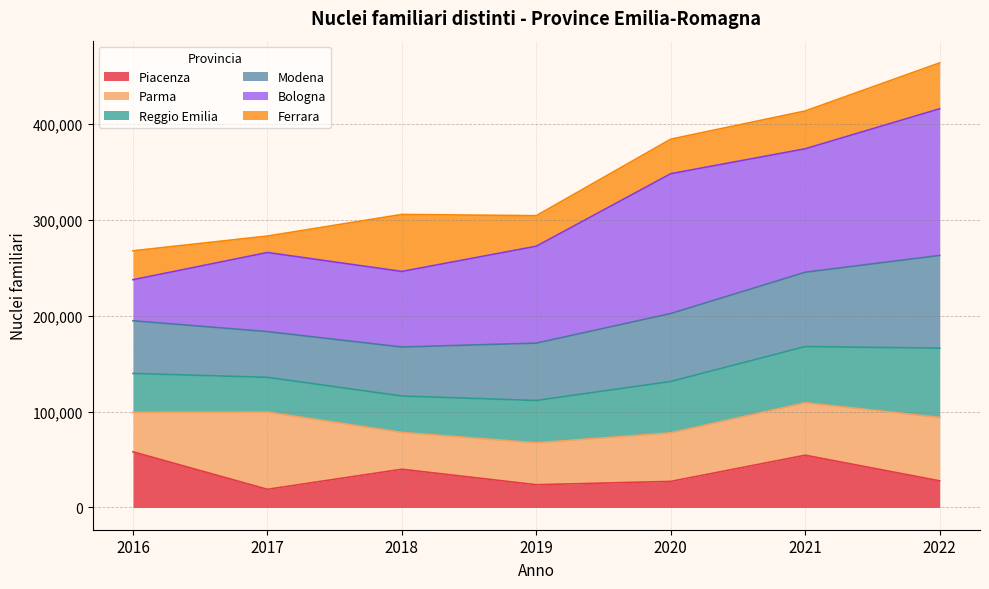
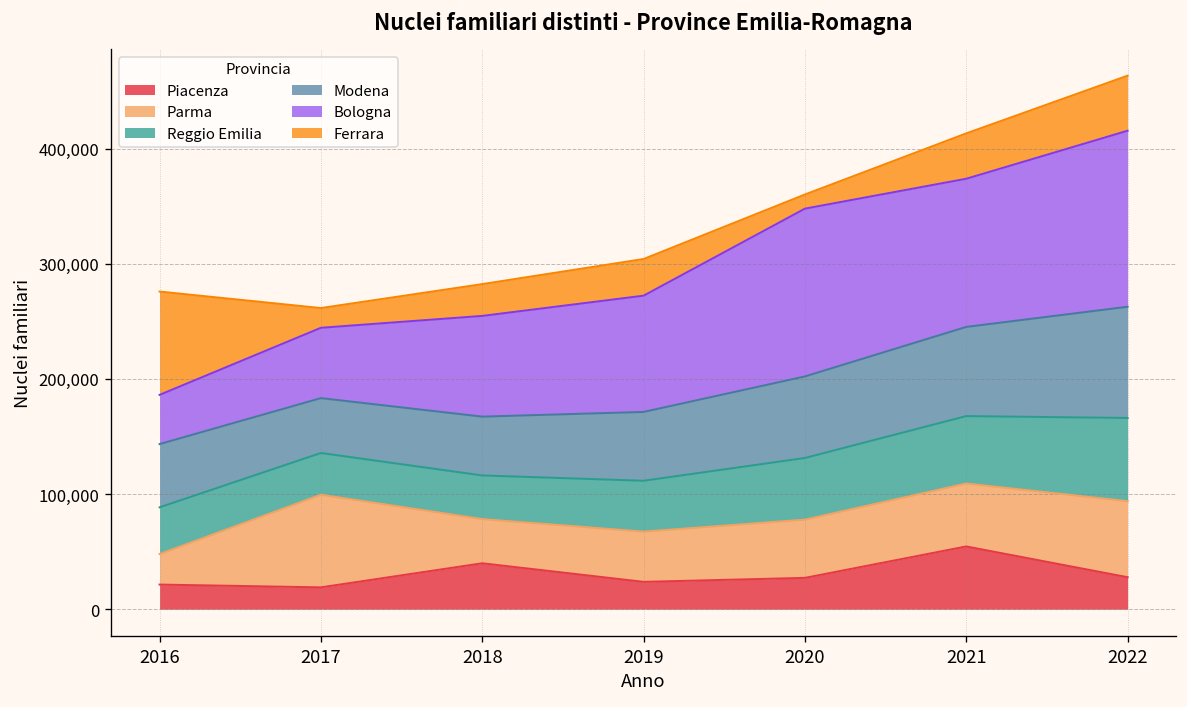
  {
    "Piacenza": {
-     "2016": "60,000",
+     "2016": "20,000",
      "2017": "20,000",
      "2018": "40,000",
      "2019": "20,000",
      "2020": "30,000",
      "2021": "50,000",
      "2022": "30,000"
    },
    "Parma": {
-     "2016": "40,000",
+     "2016": "30,000",
      "2017": "80,000",
      "2018": "40,000",
      "2019": "40,000",
      "2020": "50,000",
      "2021": "50,000",
      "2022": "70,000"
    },
    "Bologna": {
      "2016": "40,000",
-     "2017": "80,000",
-     "2018": "80,000",
+     "2017": "60,000",
+     "2018": "90,000",
      "2019": "100,000",
      "2020": "150,000",
      "2021": "130,000",
      "2022": "150,000"
    },
    "Ferrara": {
-     "2016": "30,000",
+     "2016": "90,000",
      "2017": "20,000",
-     "2018": "60,000",
+     "2018": "30,000",
      "2019": "30,000",
-     "2020": "40,000",
+     "2020": "10,000",
      "2021": "40,000",
      "2022": "50,000"
    }
  }
